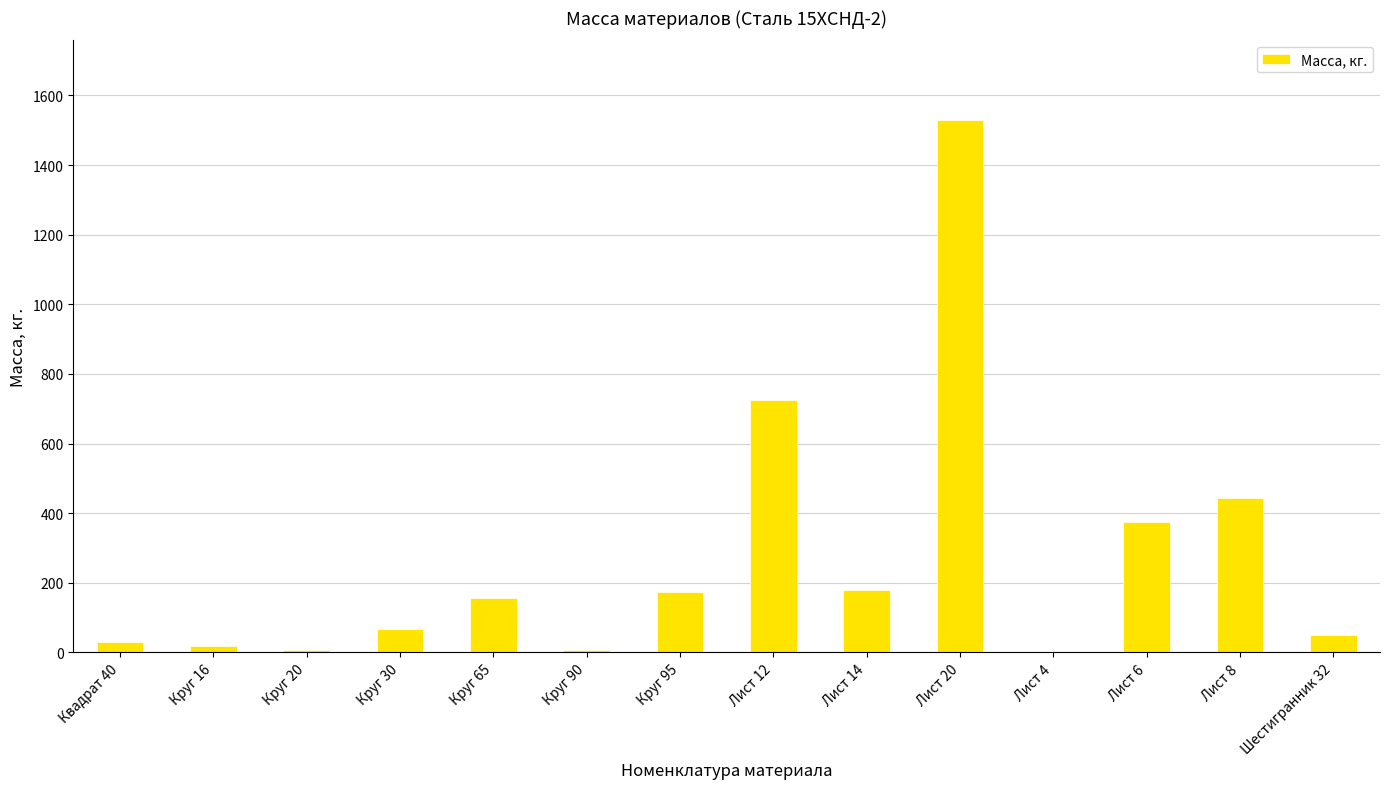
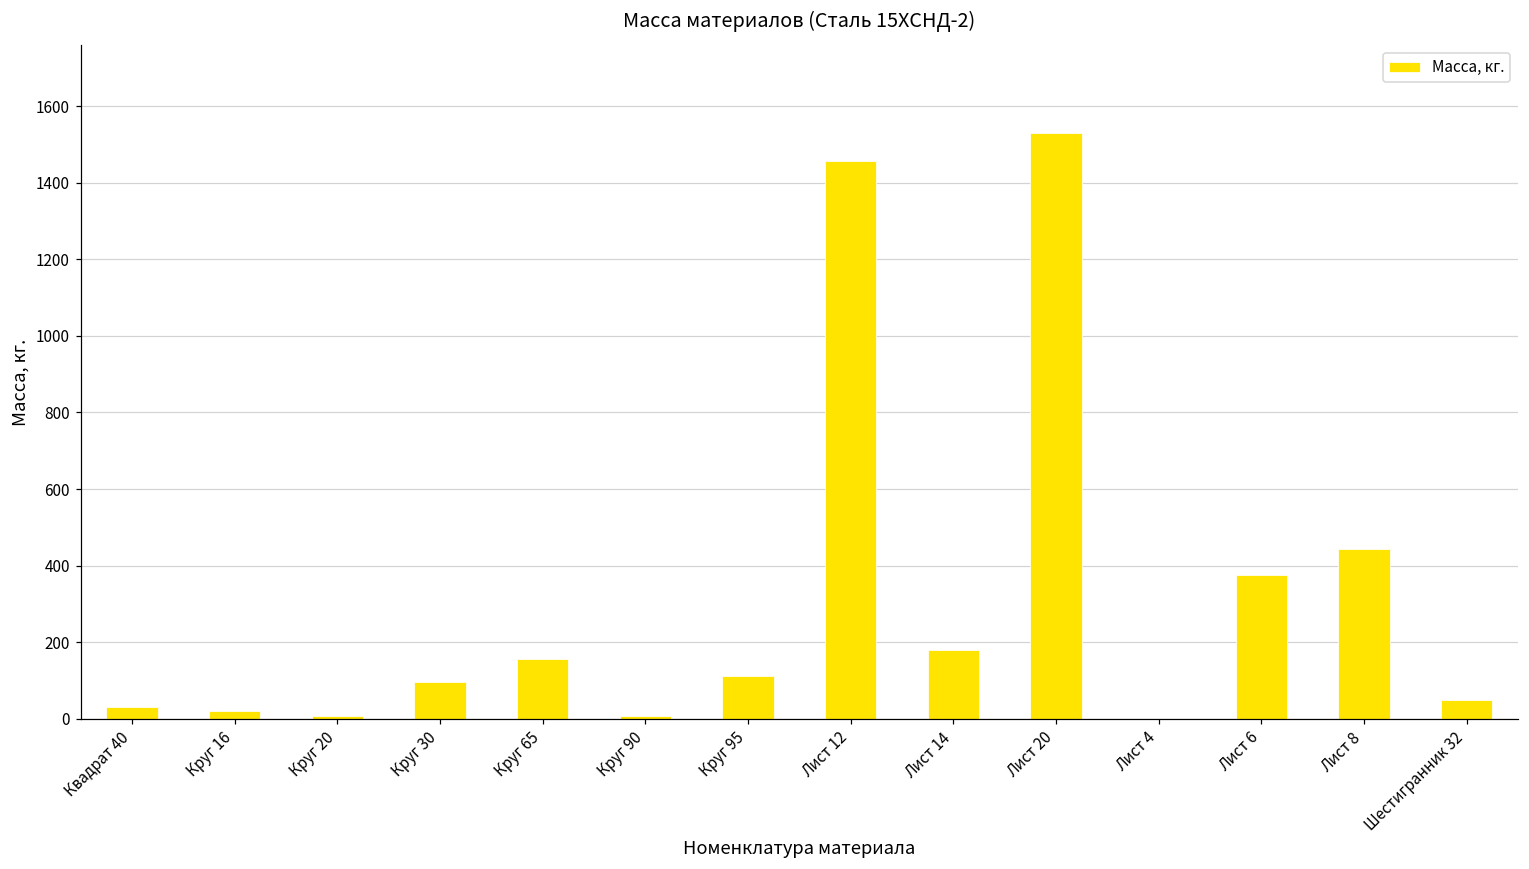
  {
    "Квадрат 40": 30,
    "Круг 16": 20,
-   "Круг 30": 70,
+   "Круг 30": 100,
    "Круг 65": 160,
-   "Круг 95": 170,
-   "Лист 12": 720,
+   "Круг 95": 110,
+   "Лист 12": 1460,
    "Лист 14": 180,
    "Лист 20": 1530,
    "Лист 6": 380,
    "Лист 8": 440,
    "Шестигранник 32": 50
  }
